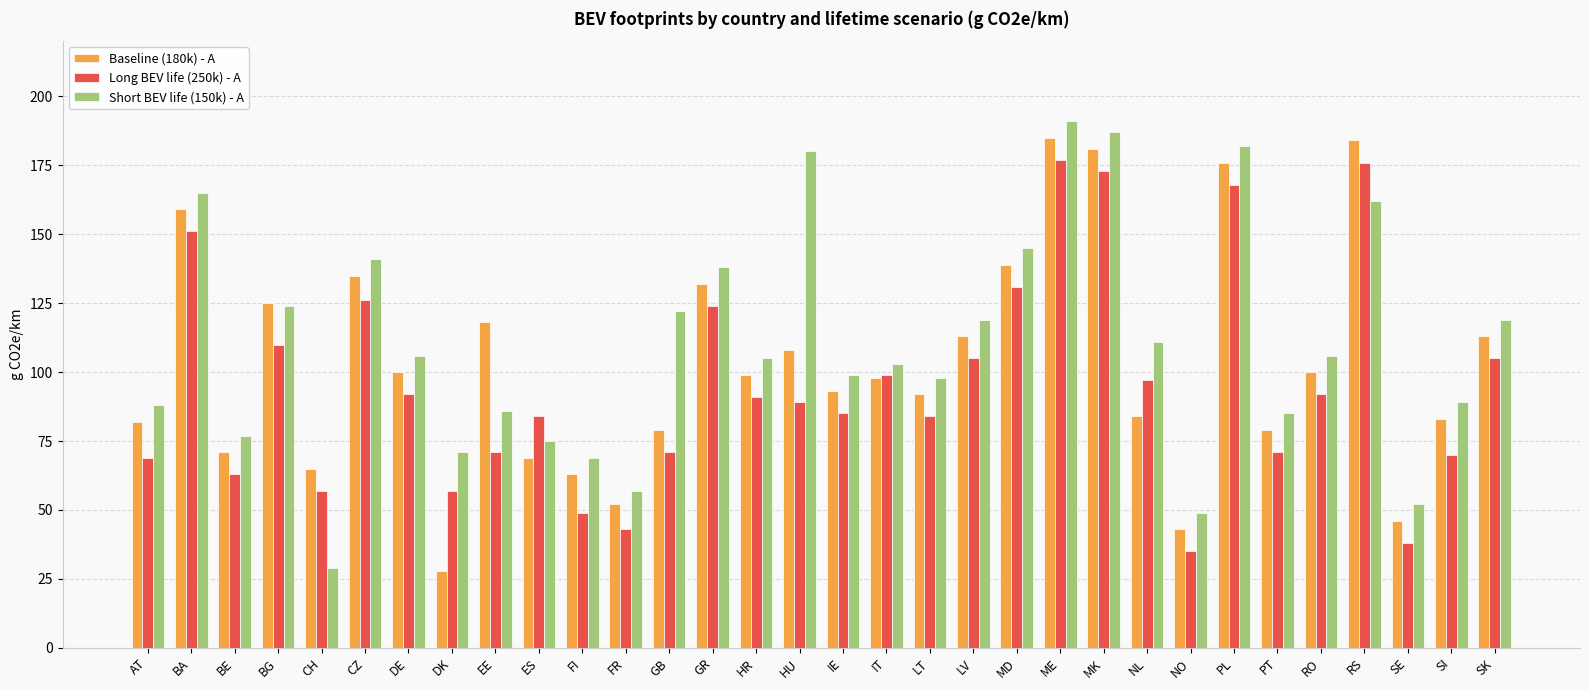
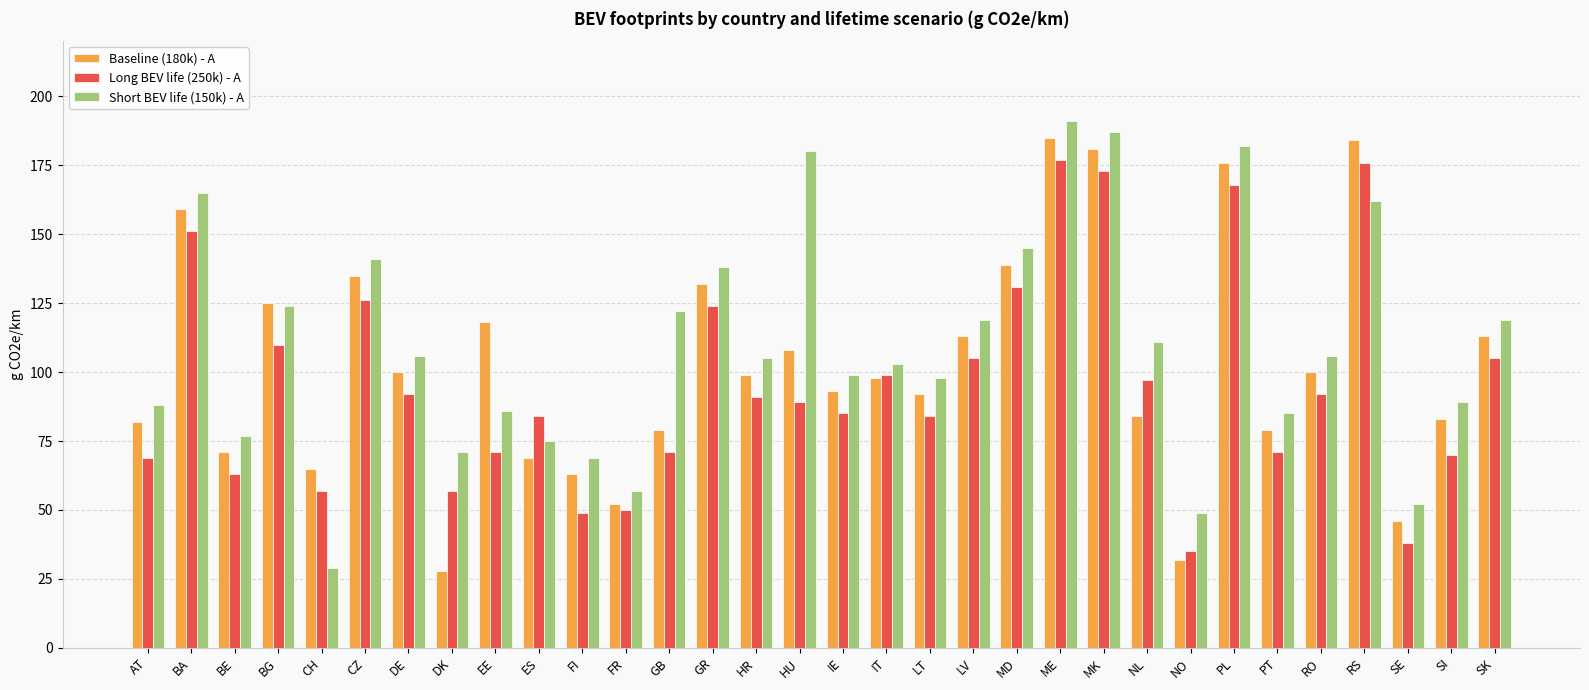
  {
    "Baseline (180k) - A": {
      "AT": 82,
      "BA": 159,
      "BE": 71,
      "BG": 125,
      "CH": 65,
      "CZ": 135,
      "DE": 100,
      "DK": 28,
      "EE": 118,
      "ES": 69,
      "FI": 63,
      "FR": 52,
      "GB": 79,
      "GR": 132,
      "HR": 99,
      "HU": 108,
      "IE": 93,
      "IT": 98,
      "LT": 92,
      "LV": 113,
      "MD": 139,
      "ME": 185,
      "MK": 181,
      "NL": 84,
-     "NO": 43,
+     "NO": 32,
      "PL": 176,
      "PT": 79,
      "RO": 100,
      "RS": 184,
      "SE": 46,
      "SI": 83,
      "SK": 113
    },
    "Long BEV life (250k) - A": {
      "AT": 69,
      "BA": 151,
      "BE": 63,
      "BG": 110,
      "CH": 57,
      "CZ": 126,
      "DE": 92,
      "DK": 57,
      "EE": 71,
      "ES": 84,
      "FI": 49,
-     "FR": 43,
+     "FR": 50,
      "GB": 71,
      "GR": 124,
      "HR": 91,
      "HU": 89,
      "IE": 85,
      "IT": 99,
      "LT": 84,
      "LV": 105,
      "MD": 131,
      "ME": 177,
      "MK": 173,
      "NL": 97,
      "NO": 35,
      "PL": 168,
      "PT": 71,
      "RO": 92,
      "RS": 176,
      "SE": 38,
      "SI": 70,
      "SK": 105
    },
    "Short BEV life (150k) - A": {
      "AT": 88,
      "BA": 165,
      "BE": 77,
      "BG": 124,
      "CH": 29,
      "CZ": 141,
      "DE": 106,
      "DK": 71,
      "EE": 86,
      "ES": 75,
      "FI": 69,
      "FR": 57,
      "GB": 122,
      "GR": 138,
      "HR": 105,
      "HU": 180,
      "IE": 99,
      "IT": 103,
      "LT": 98,
      "LV": 119,
      "MD": 145,
      "ME": 191,
      "MK": 187,
      "NL": 111,
      "NO": 49,
      "PL": 182,
      "PT": 85,
      "RO": 106,
      "RS": 162,
      "SE": 52,
      "SI": 89,
      "SK": 119
    }
  }
